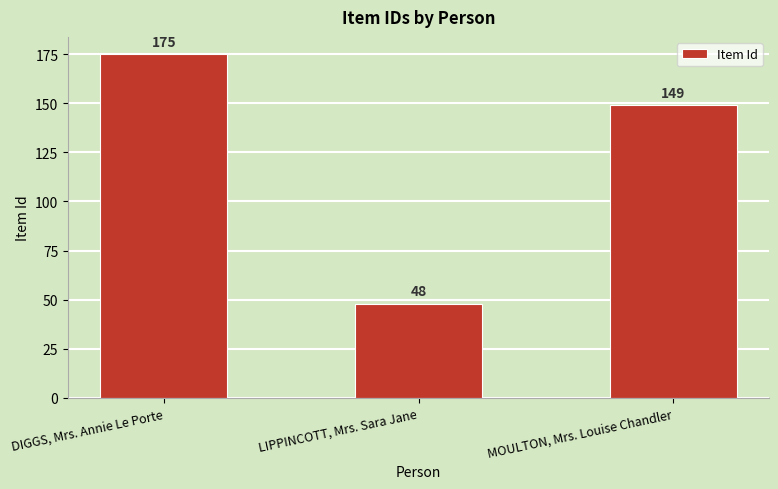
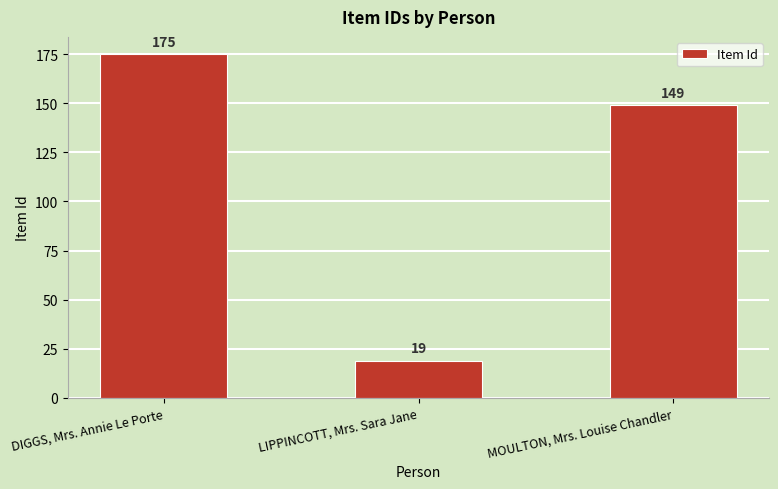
  {
    "DIGGS, Mrs. Annie Le Porte": 175,
-   "LIPPINCOTT, Mrs. Sara Jane": 48,
+   "LIPPINCOTT, Mrs. Sara Jane": 19,
    "MOULTON, Mrs. Louise Chandler": 149
  }
